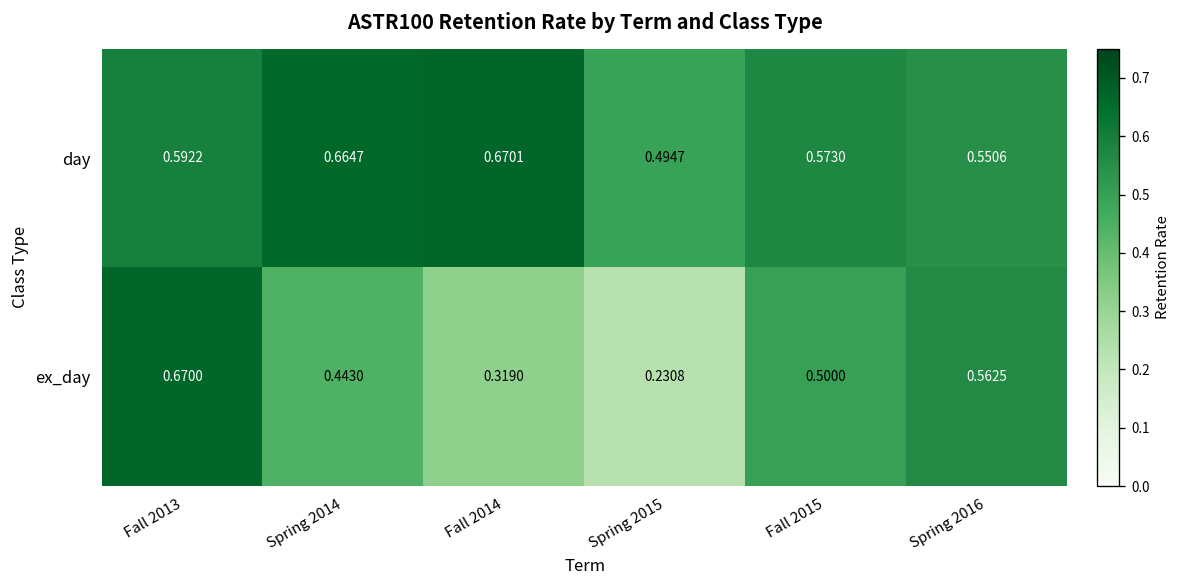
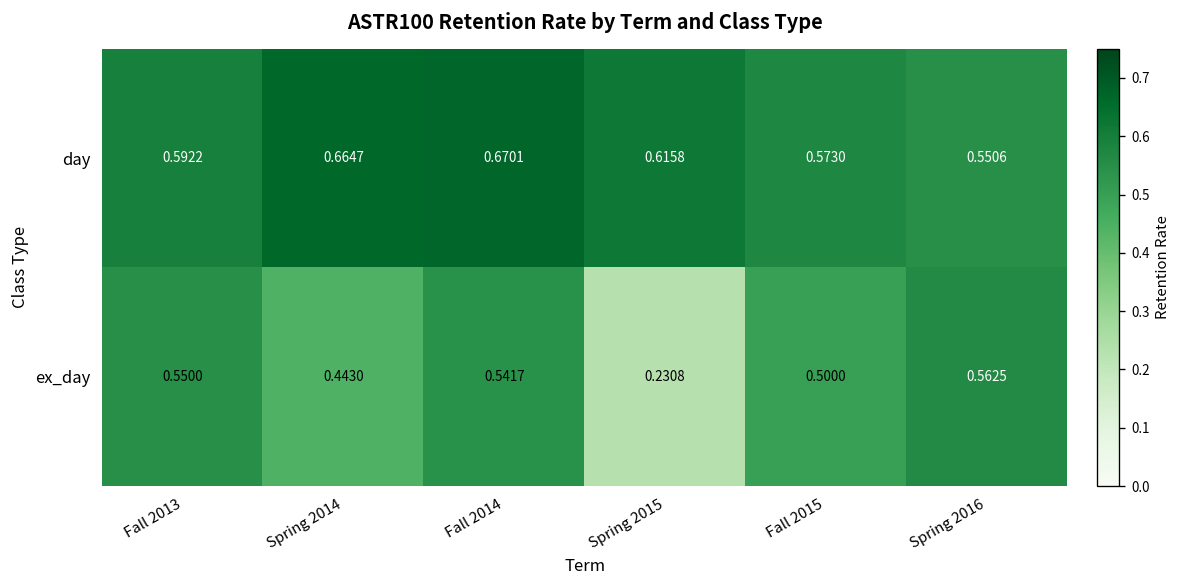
  {
    "day": {
      "Fall 2013": 0.5922,
      "Spring 2014": 0.6647,
      "Fall 2014": 0.6701,
-     "Spring 2015": 0.4947,
+     "Spring 2015": 0.6158,
      "Fall 2015": 0.5730,
      "Spring 2016": 0.5506
    },
    "ex_day": {
-     "Fall 2013": 0.6700,
+     "Fall 2013": 0.5500,
      "Spring 2014": 0.4430,
-     "Fall 2014": 0.3190,
+     "Fall 2014": 0.5417,
      "Spring 2015": 0.2308,
      "Fall 2015": 0.5000,
      "Spring 2016": 0.5625
    }
  }
